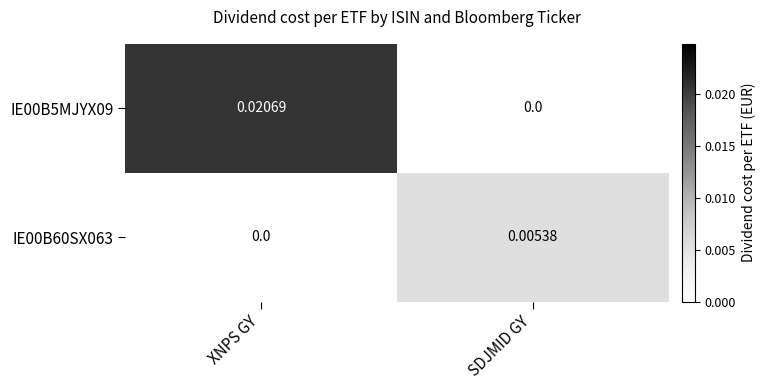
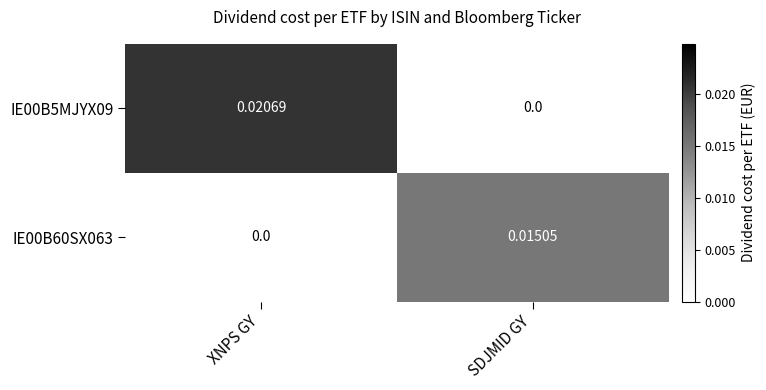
  {
    "IE00B5MJYX09": {
      "XNPS GY": 0.02069,
      "SDJMID GY": 0.0
    },
    "IE00B60SX063": {
      "XNPS GY": 0.0,
-     "SDJMID GY": 0.00538
+     "SDJMID GY": 0.01505
    }
  }
